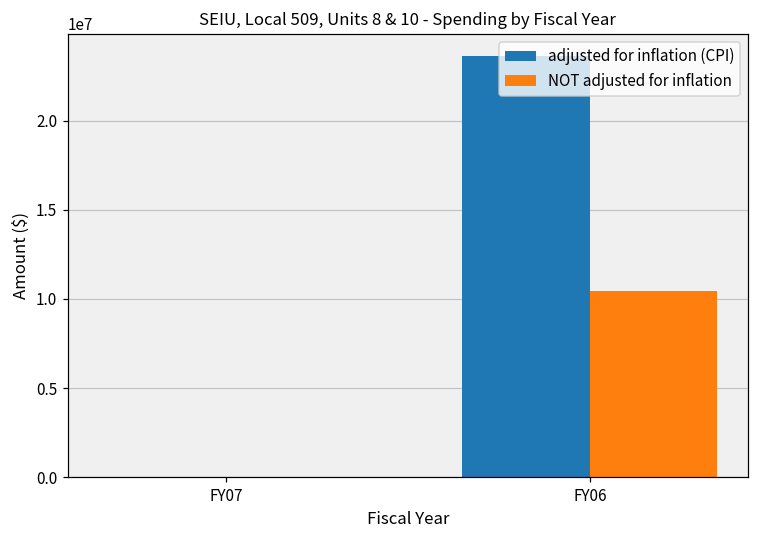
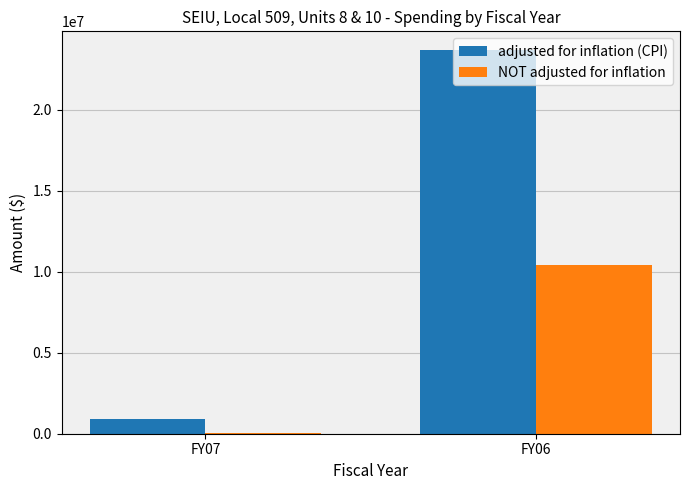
  {
    "adjusted for inflation (CPI)": {
-     "FY07": 0
+     "FY07": 900000
    },
    "NOT adjusted for inflation": {
      "FY06": 10400000
    }
  }
